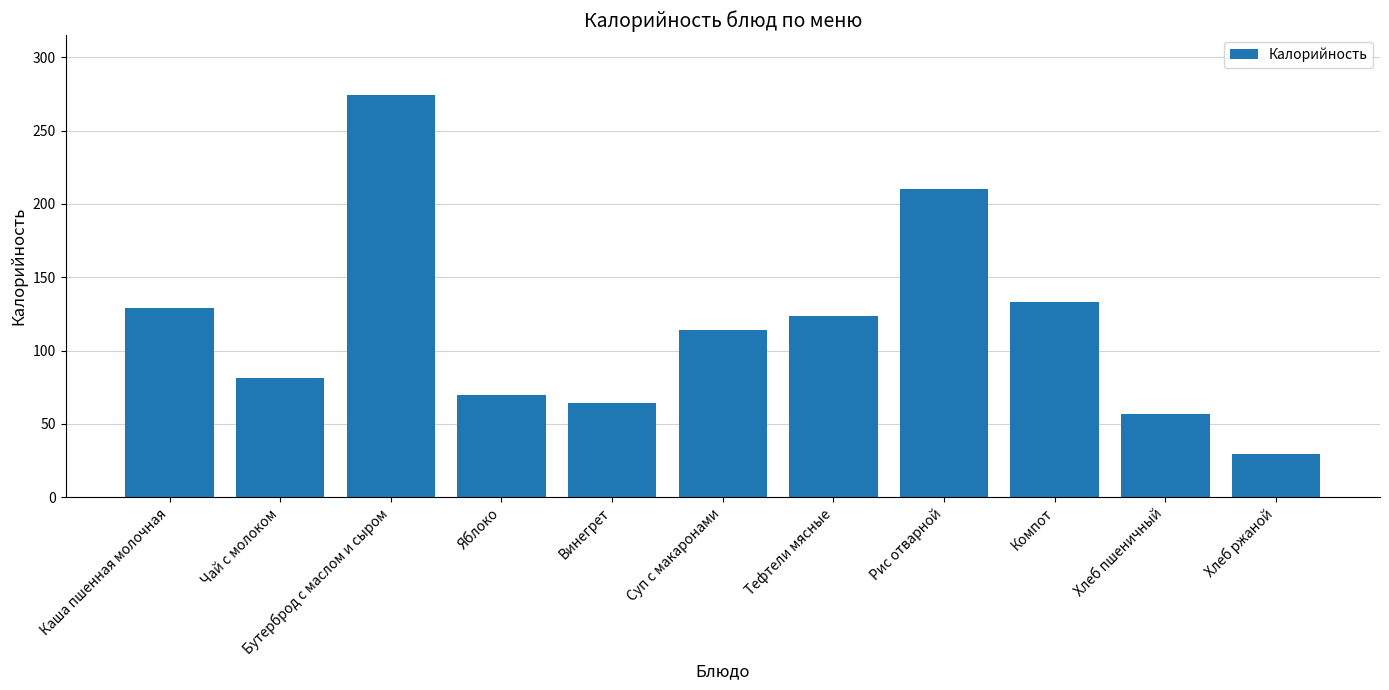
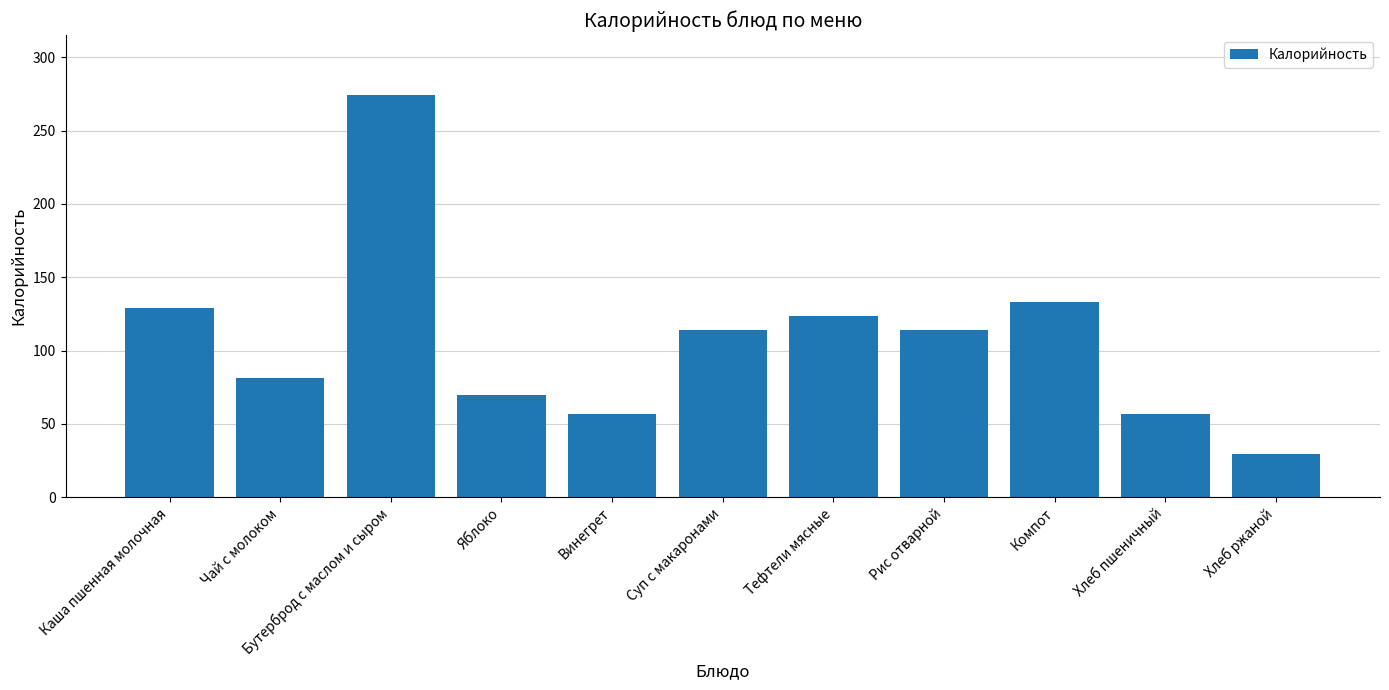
  {
    "Каша пшенная молочная": 129,
    "Чай с молоком": 81,
    "Бутерброд с маслом и сыром": 274,
    "Яблоко": 70,
-   "Винегрет": 64,
+   "Винегрет": 57,
    "Суп с макаронами": 114,
    "Тефтели мясные": 123,
-   "Рис отварной": 210,
+   "Рис отварной": 114,
    "Компот": 133,
    "Хлеб пшеничный": 57,
    "Хлеб ржаной": 30
  }
